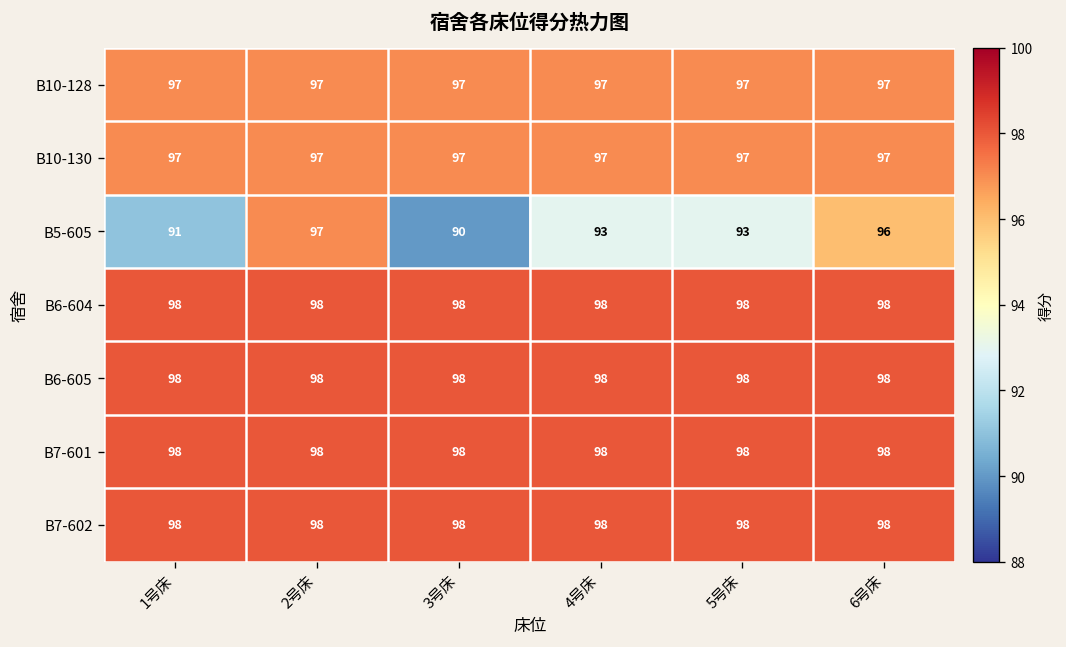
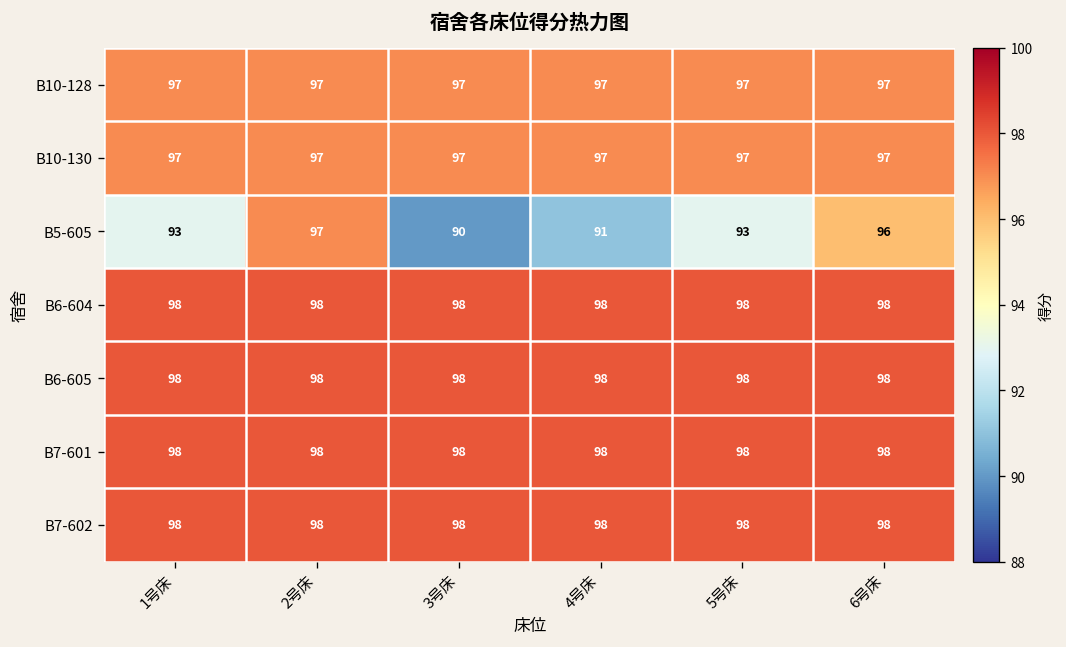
  {
    "B10-128": {
      "1号床": 97,
      "2号床": 97,
      "3号床": 97,
      "4号床": 97,
      "5号床": 97,
      "6号床": 97
    },
    "B10-130": {
      "1号床": 97,
      "2号床": 97,
      "3号床": 97,
      "4号床": 97,
      "5号床": 97,
      "6号床": 97
    },
    "B5-605": {
-     "1号床": 91,
+     "1号床": 93,
      "2号床": 97,
      "3号床": 90,
-     "4号床": 93,
+     "4号床": 91,
      "5号床": 93,
      "6号床": 96
    },
    "B6-604": {
      "1号床": 98,
      "2号床": 98,
      "3号床": 98,
      "4号床": 98,
      "5号床": 98,
      "6号床": 98
    },
    "B6-605": {
      "1号床": 98,
      "2号床": 98,
      "3号床": 98,
      "4号床": 98,
      "5号床": 98,
      "6号床": 98
    },
    "B7-601": {
      "1号床": 98,
      "2号床": 98,
      "3号床": 98,
      "4号床": 98,
      "5号床": 98,
      "6号床": 98
    },
    "B7-602": {
      "1号床": 98,
      "2号床": 98,
      "3号床": 98,
      "4号床": 98,
      "5号床": 98,
      "6号床": 98
    }
  }
